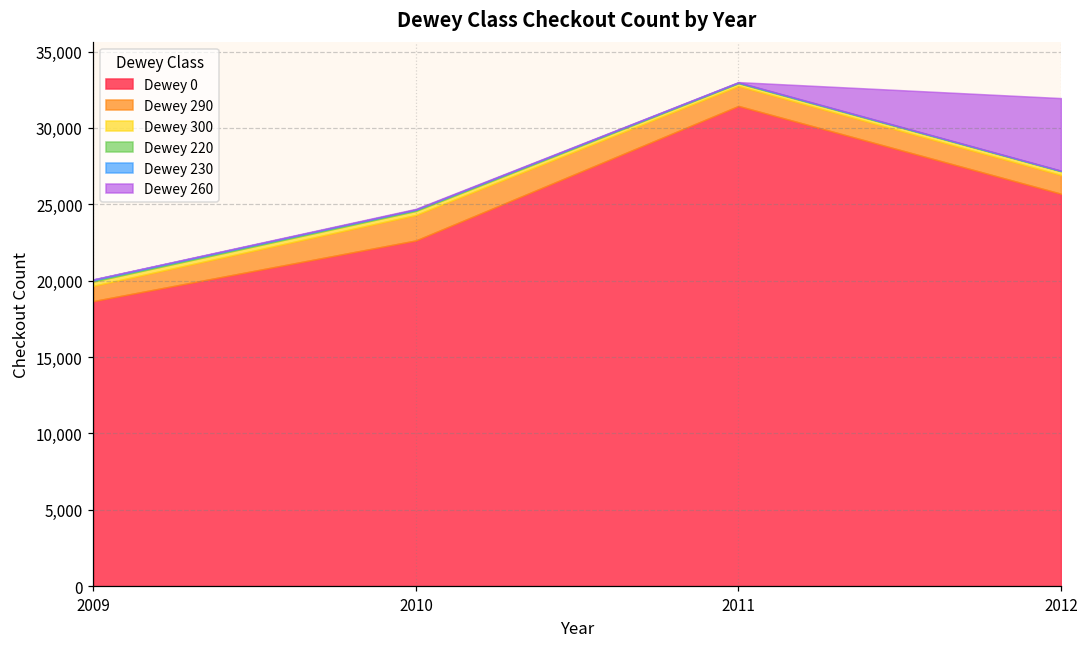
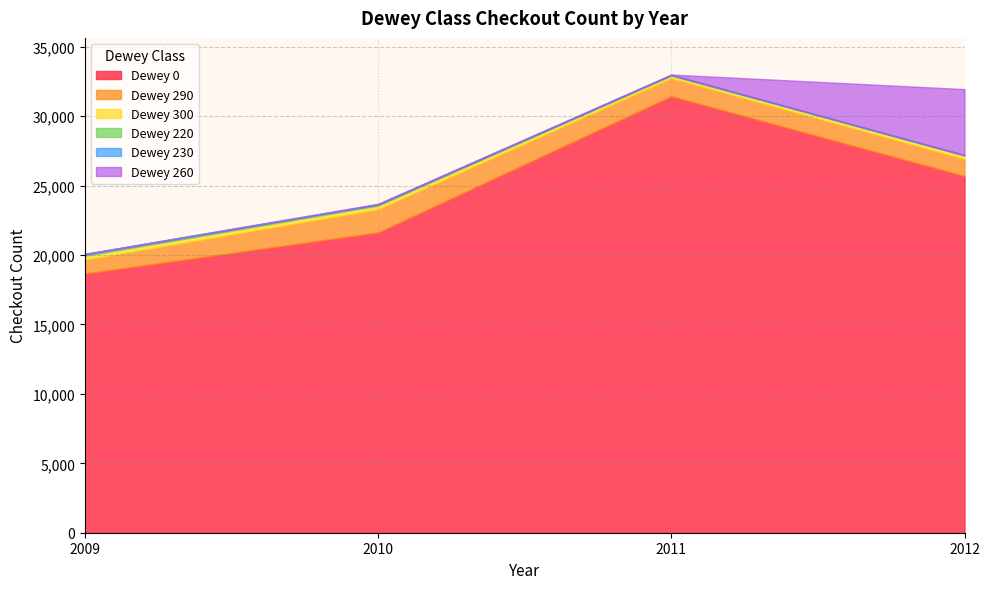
  {
    "Dewey 0": {
      "2009": "18,700",
-     "2010": "22,600",
+     "2010": "21,600",
      "2011": "31,400",
      "2012": "25,700"
    },
    "Dewey 290": {
      "2009": "1,000",
      "2010": "1,700",
      "2011": "1,300",
      "2012": "1,200"
    },
    "Dewey 260": {
      "2012": "4,800"
    }
  }
